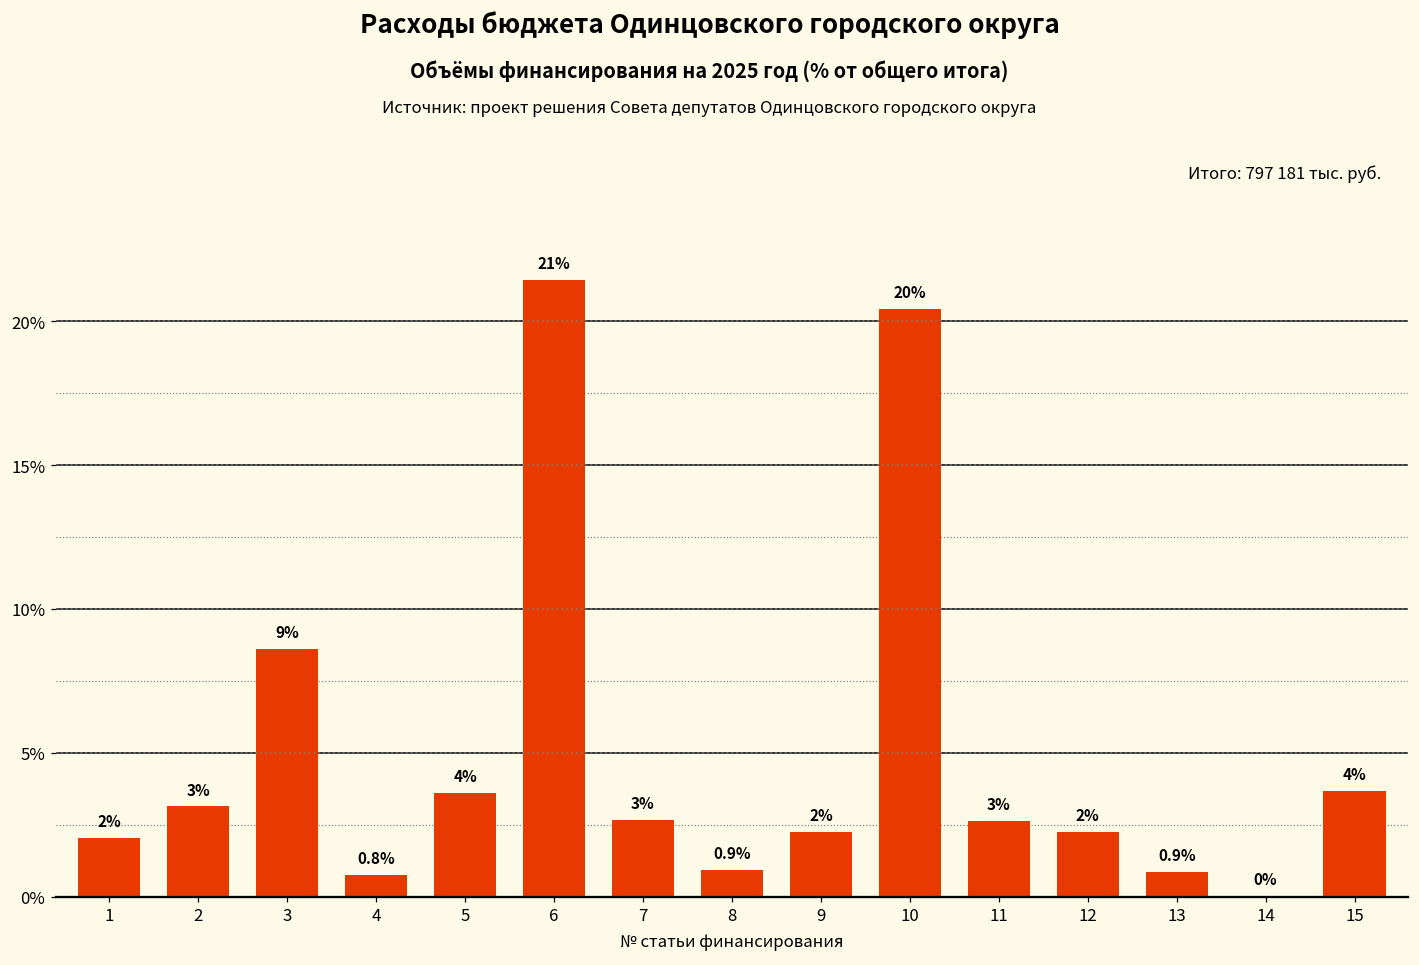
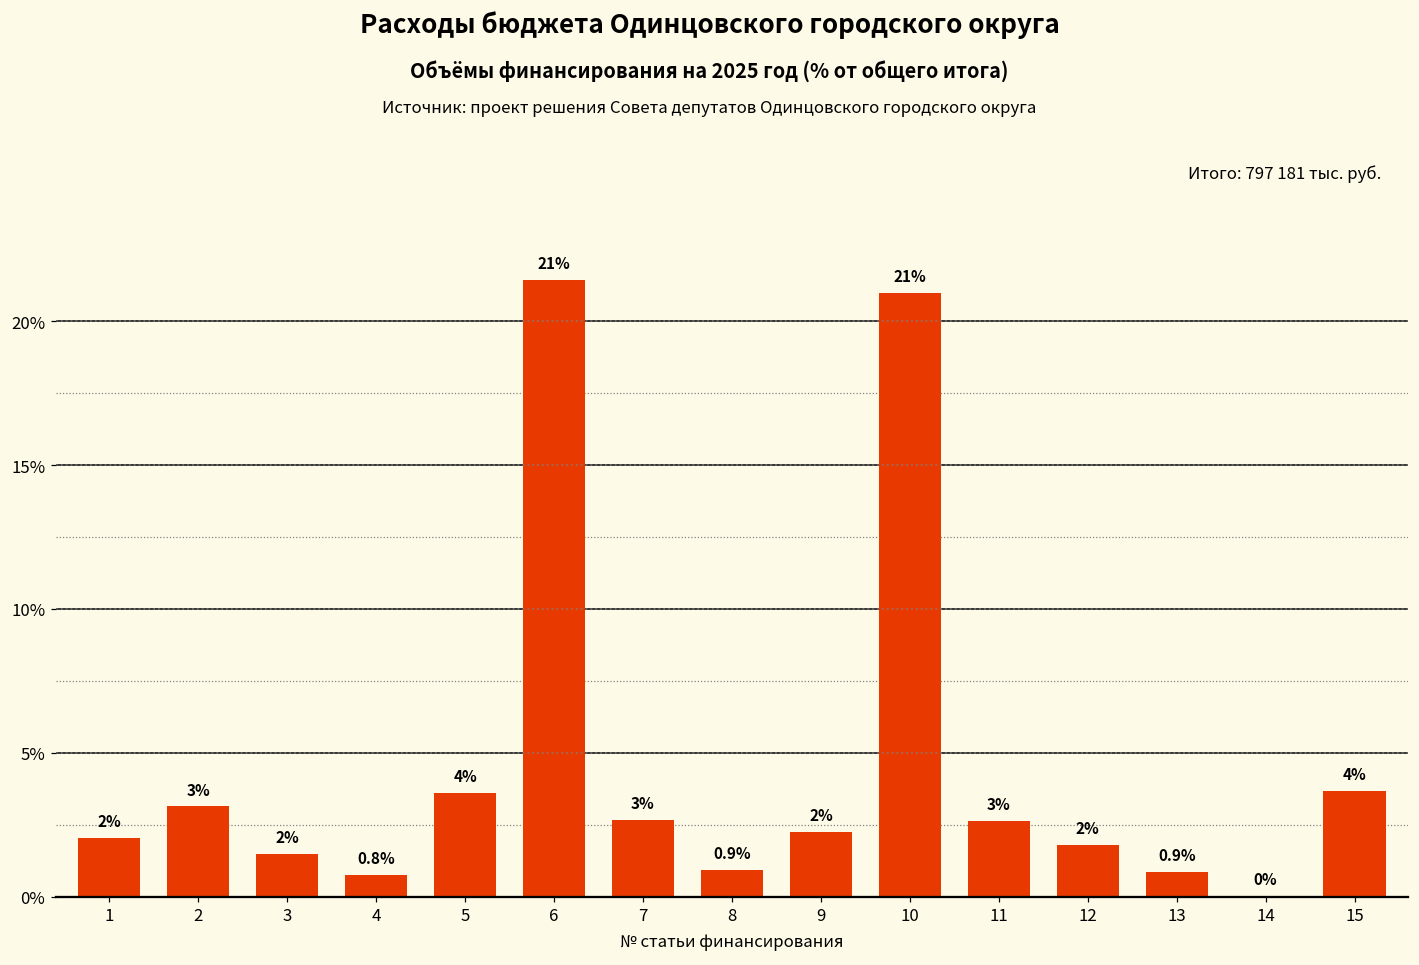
  {
    "1": "2%",
    "2": "3%",
-   "3": "9%",
+   "3": "2%",
    "4": "0.8%",
    "5": "4%",
    "6": "21%",
    "7": "3%",
    "8": "0.9%",
    "9": "2%",
-   "10": "20%",
+   "10": "21%",
    "11": "3%",
-   "12": "2.3%",
+   "12": "1.8%",
    "13": "0.9%",
    "14": "0%",
    "15": "4%"
  }
